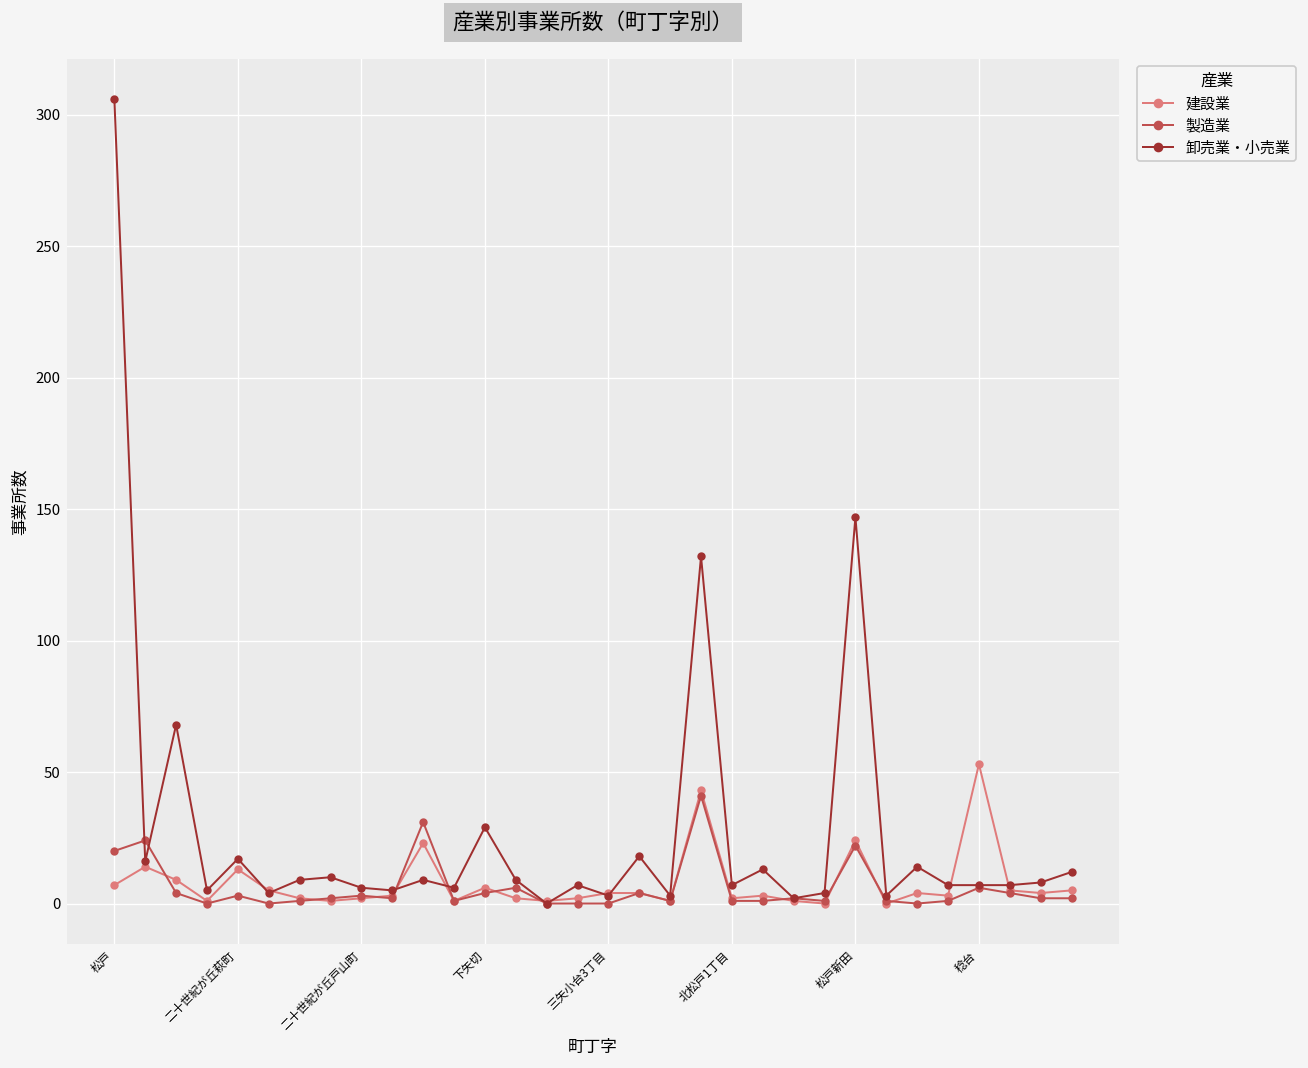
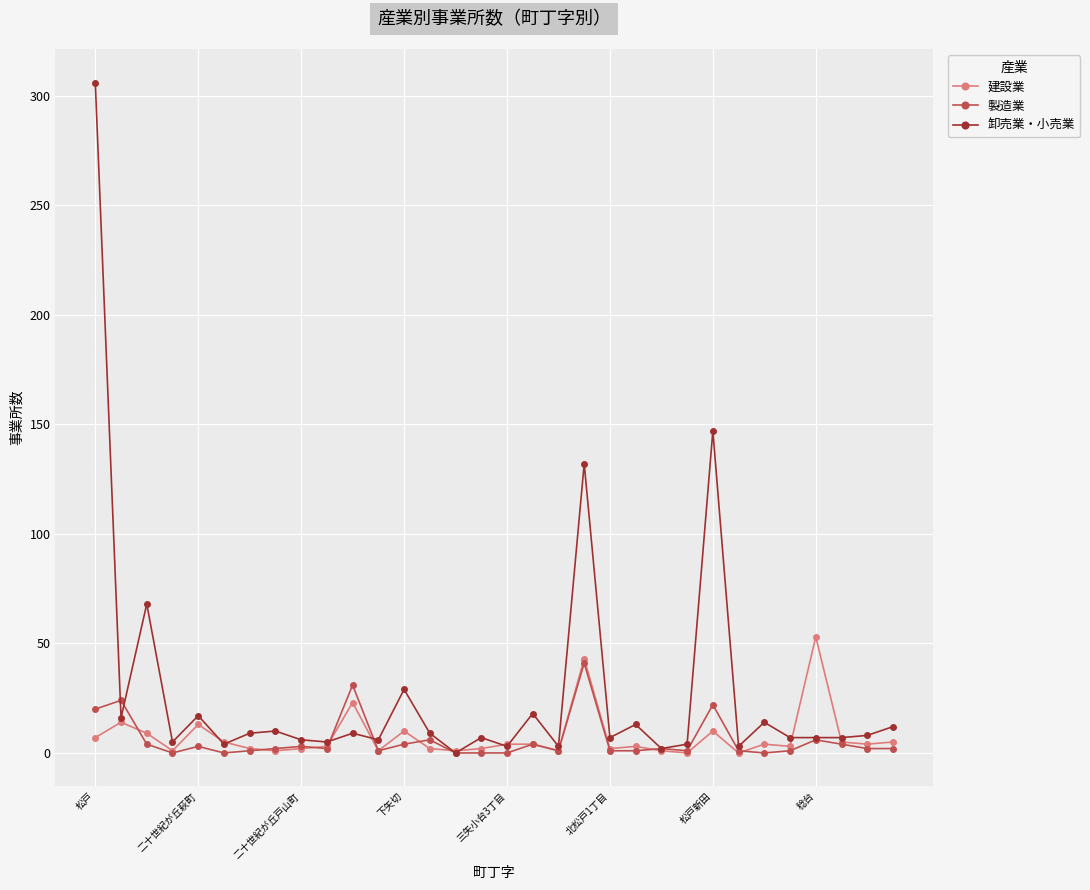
  {
    "建設業": {
      "松戸": 7,
      "二十世紀が丘萩町": 13,
-     "下矢切": 6,
-     "松戸新田": 24,
+     "下矢切": 10,
+     "松戸新田": 10,
      "稔台": 53
    }
  }
